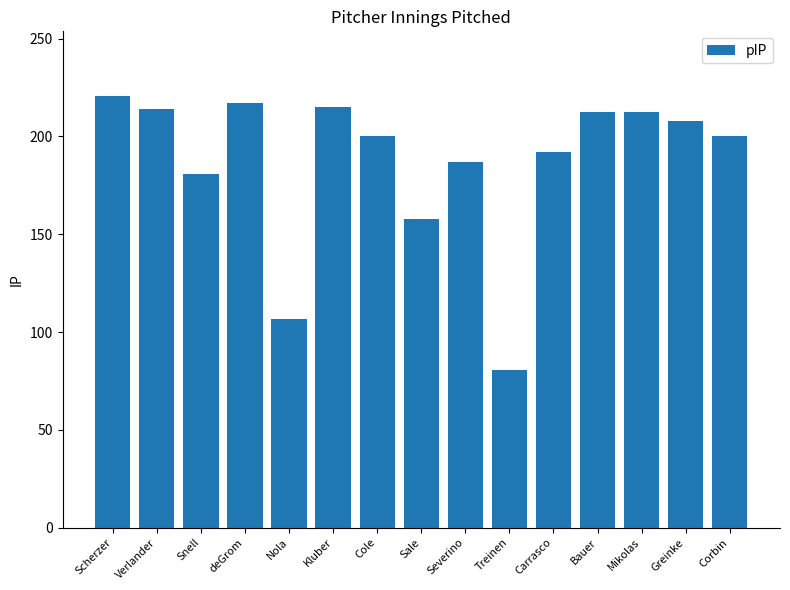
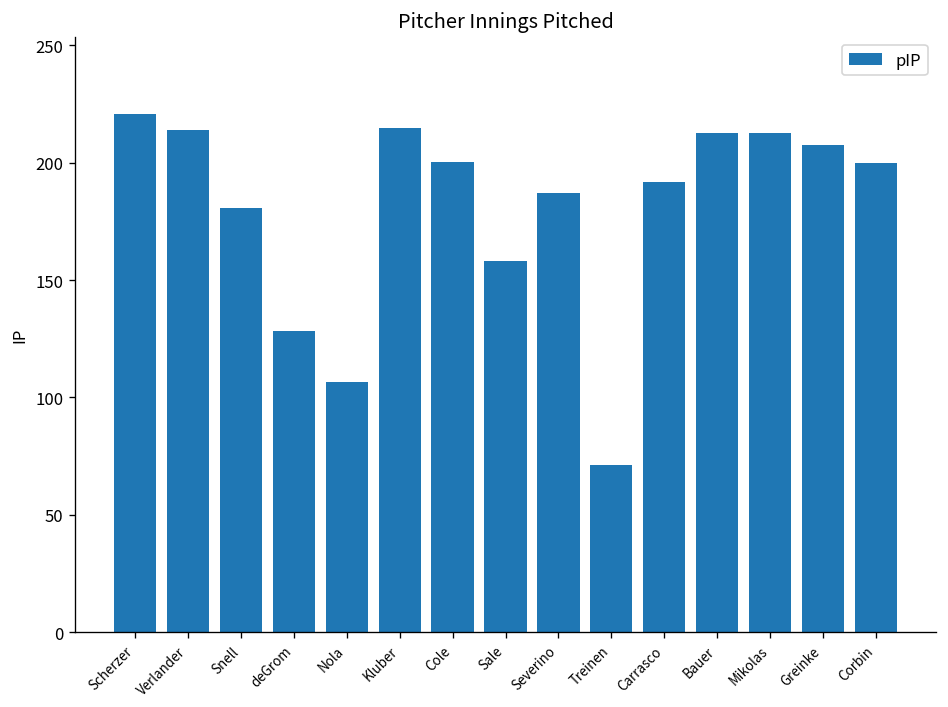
  {
    "Scherzer": 221,
    "Verlander": 214,
    "Snell": 181,
-   "deGrom": 217,
+   "deGrom": 128,
    "Nola": 106,
    "Kluber": 215,
    "Cole": 200,
    "Sale": 158,
    "Severino": 187,
-   "Treinen": 80,
+   "Treinen": 71,
    "Carrasco": 192,
    "Bauer": 213,
    "Mikolas": 213,
    "Greinke": 208,
    "Corbin": 200
  }
